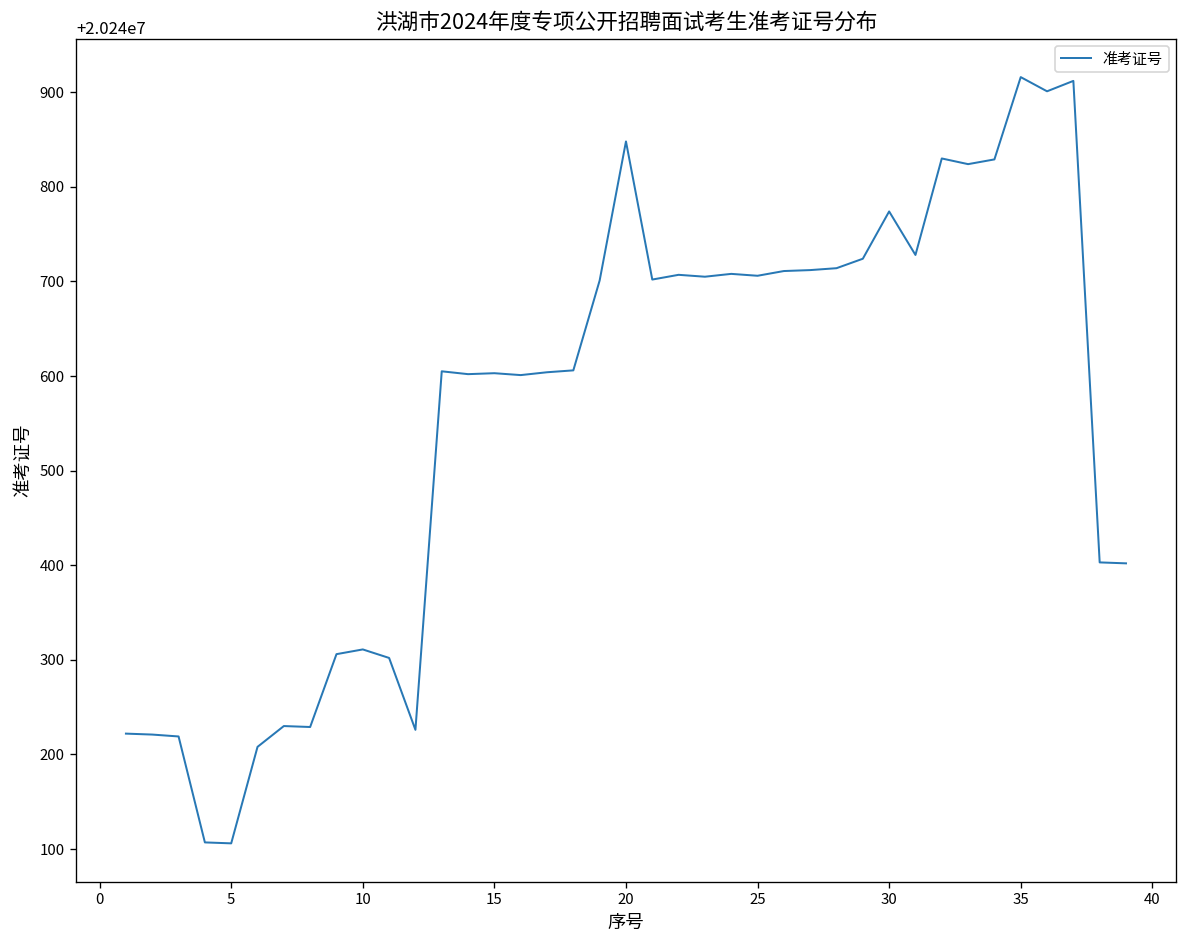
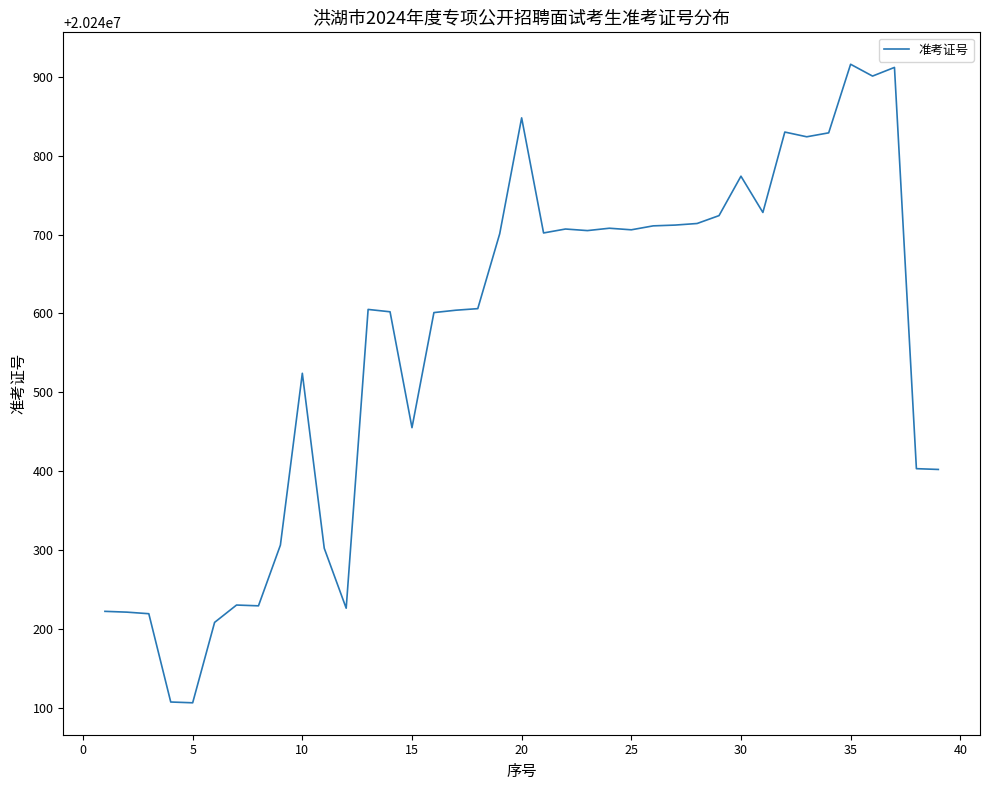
  {
    "5": 20240110,
-   "10": 20240310,
-   "15": 20240600,
+   "10": 20240520,
+   "15": 20240460,
    "20": 20240850,
    "25": 20240710,
    "30": 20240770,
    "35": 20240920
  }
